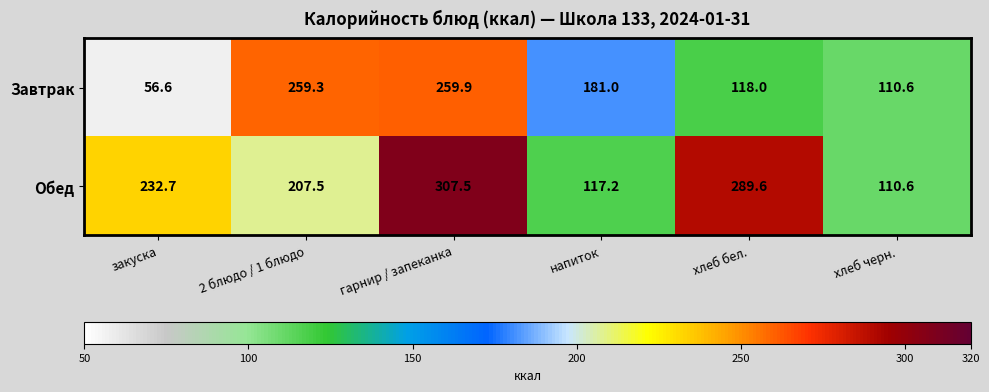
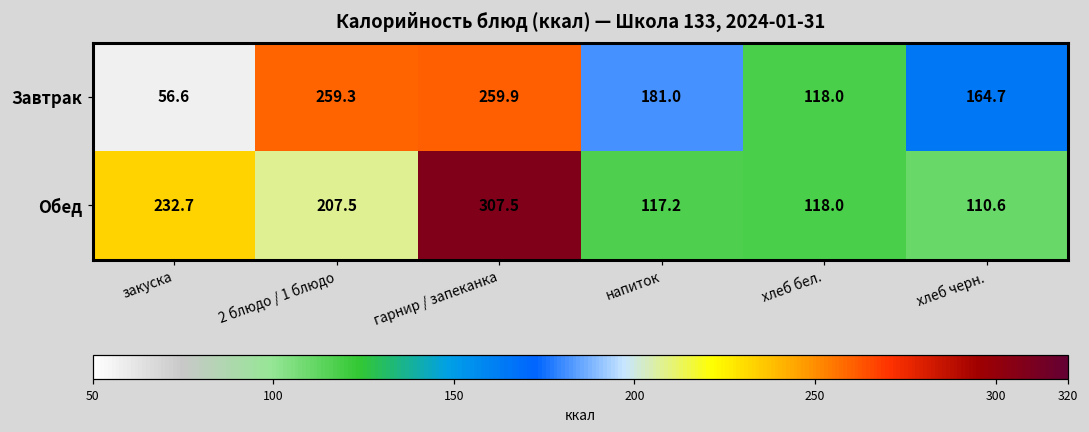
  {
    "Завтрак": {
      "закуска": 56.6,
      "2 блюдо / 1 блюдо": 259.3,
      "гарнир / запеканка": 259.9,
      "напиток": 181.0,
      "хлеб бел.": 118.0,
-     "хлеб черн.": 110.6
+     "хлеб черн.": 164.7
    },
    "Обед": {
      "закуска": 232.7,
      "2 блюдо / 1 блюдо": 207.5,
      "гарнир / запеканка": 307.5,
      "напиток": 117.2,
-     "хлеб бел.": 289.6,
+     "хлеб бел.": 118.0,
      "хлеб черн.": 110.6
    }
  }
